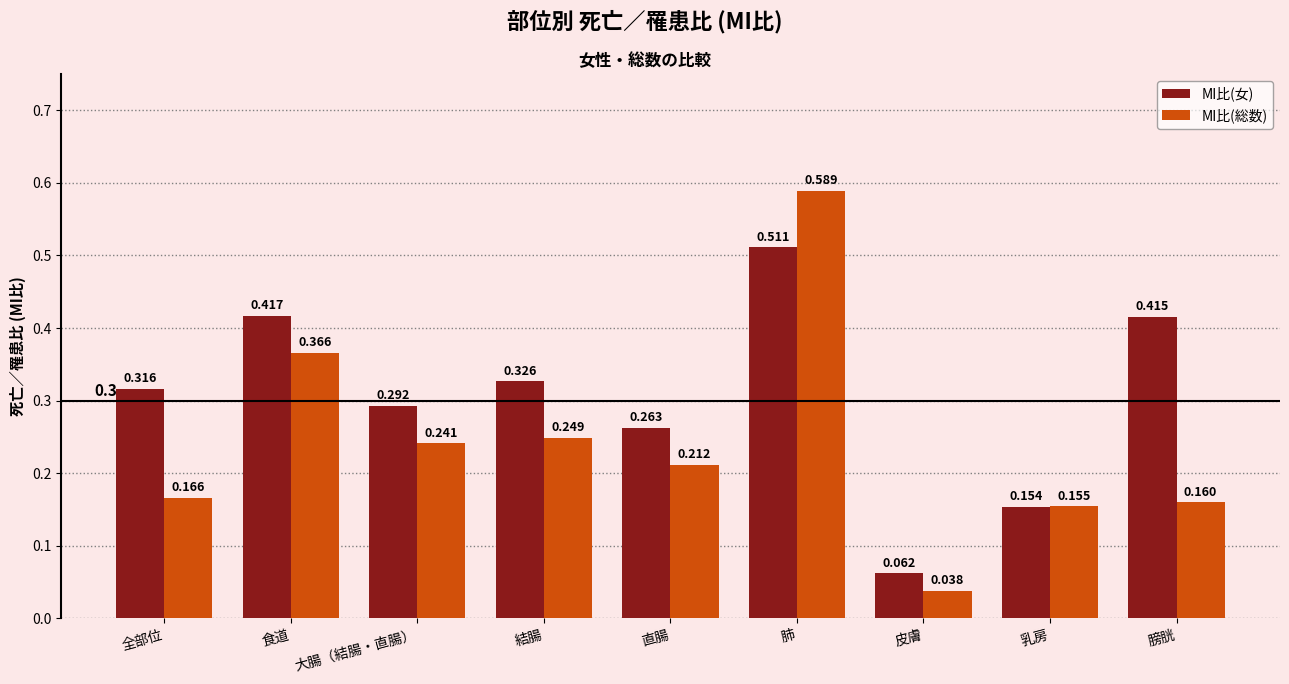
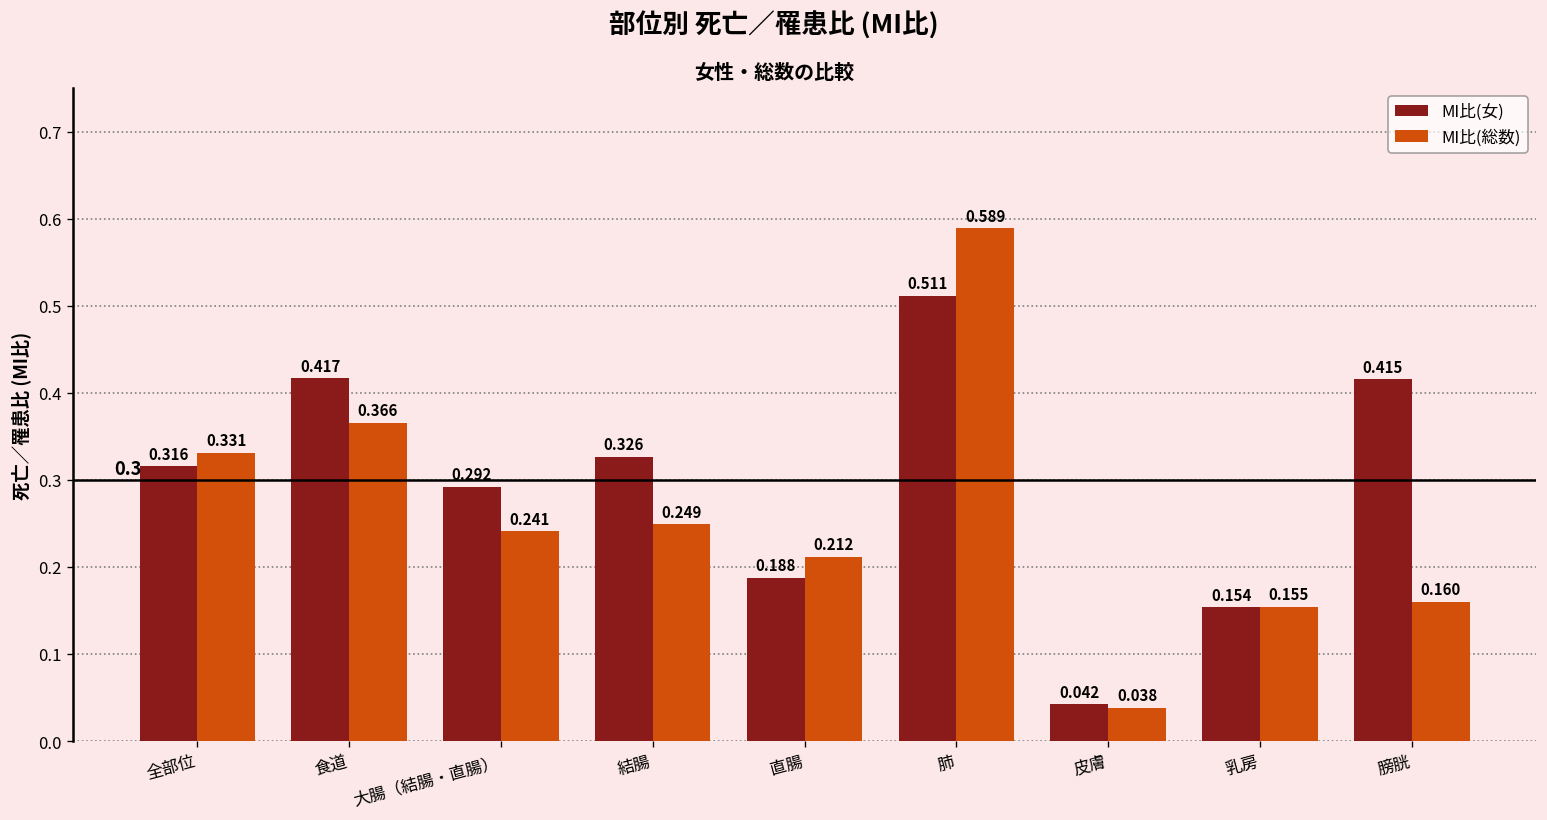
  {
    "MI比(女)": {
      "全部位": 0.316,
      "食道": 0.417,
      "大腸（結腸・直腸）": 0.292,
      "結腸": 0.326,
-     "直腸": 0.263,
+     "直腸": 0.188,
      "肺": 0.511,
-     "皮膚": 0.062,
+     "皮膚": 0.042,
      "乳房": 0.154,
      "膀胱": 0.415
    },
    "MI比(総数)": {
-     "全部位": 0.166,
+     "全部位": 0.331,
      "食道": 0.366,
      "大腸（結腸・直腸）": 0.241,
      "結腸": 0.249,
      "直腸": 0.212,
      "肺": 0.589,
      "皮膚": 0.038,
      "乳房": 0.155,
      "膀胱": 0.160
    }
  }
